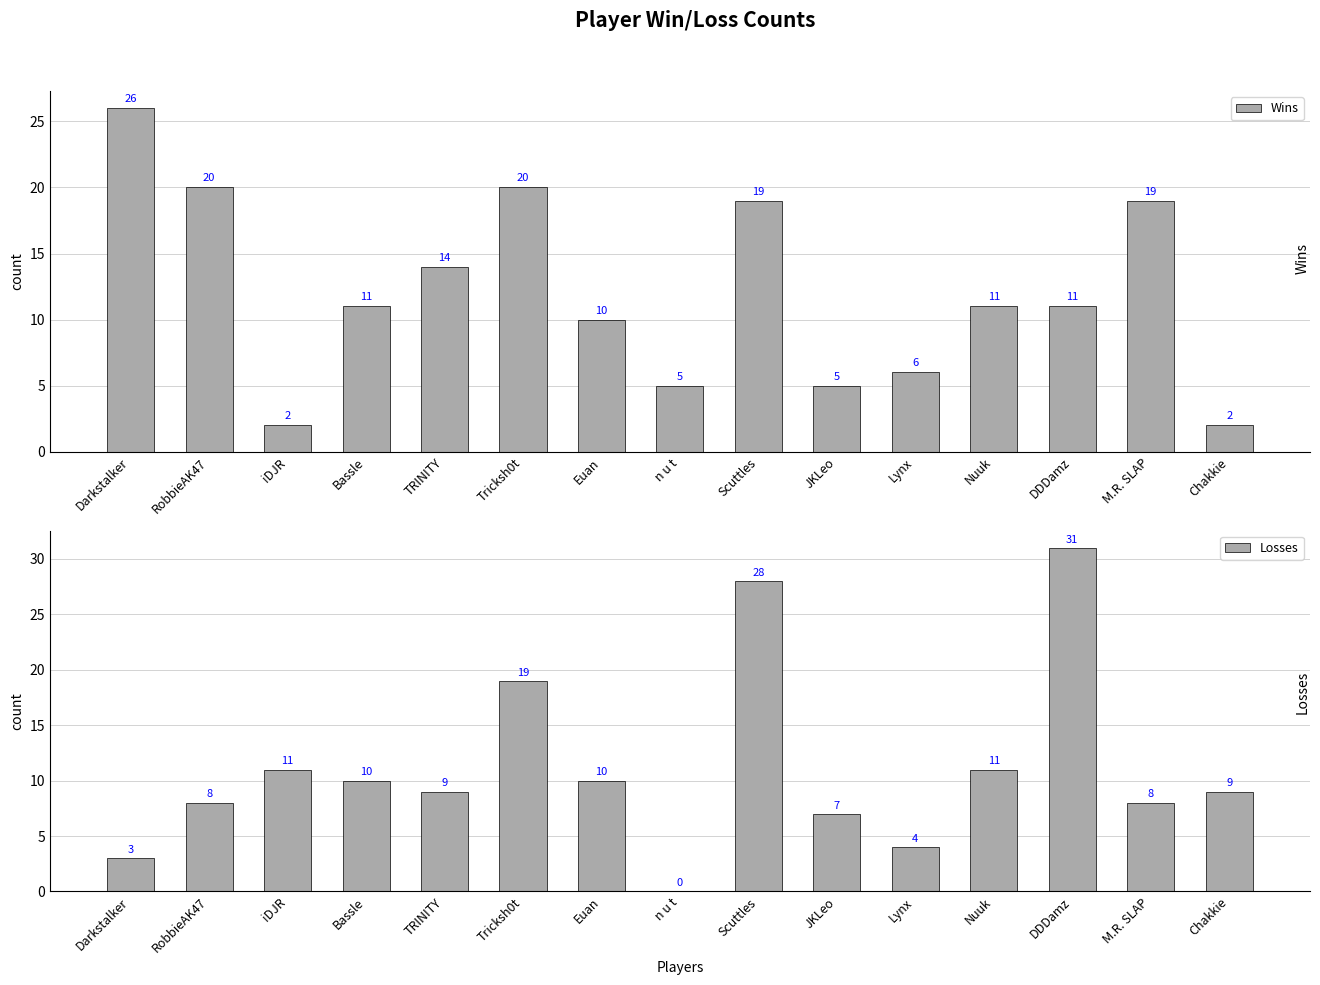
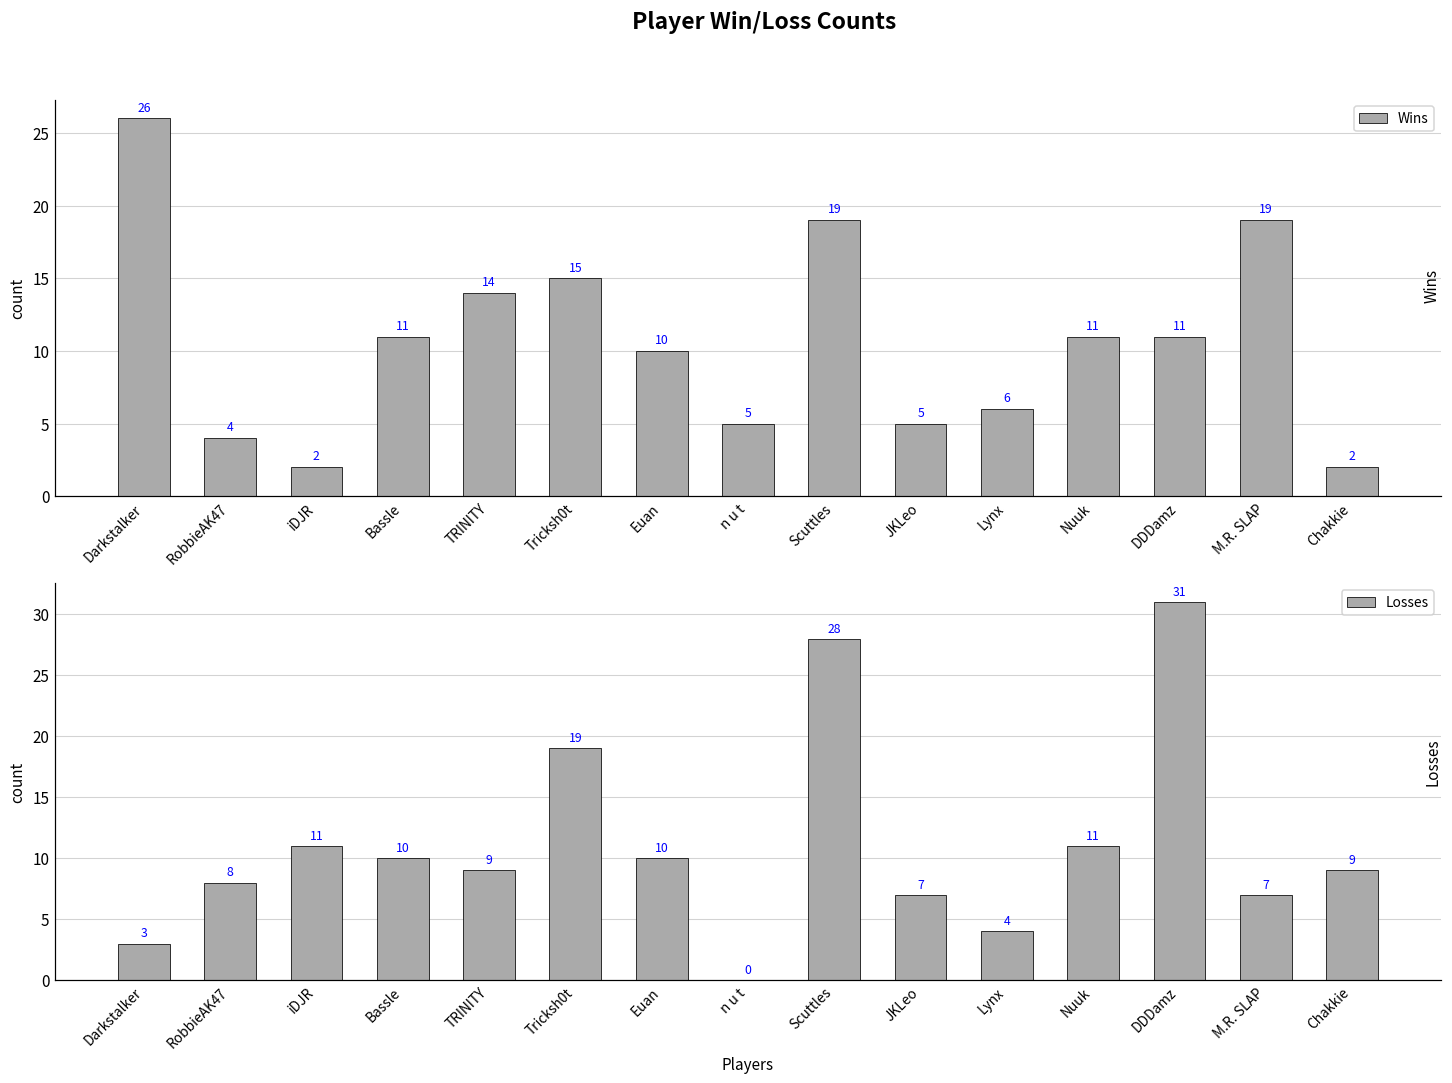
  {
    "Wins": {
      "Darkstalker": 26,
-     "RobbieAK47": 20,
+     "RobbieAK47": 4,
      "iDJR": 2,
      "Bassle": 11,
      "TRINITY": 14,
-     "Tricksh0t": 20,
+     "Tricksh0t": 15,
      "Euan": 10,
      "n u t": 5,
      "Scuttles": 19,
      "JKLeo": 5,
      "Lynx": 6,
      "Nuuk": 11,
      "DDDamz": 11,
      "M.R. SLAP": 19,
      "Chakkie": 2
    },
    "Losses": {
      "Darkstalker": 3,
      "RobbieAK47": 8,
      "iDJR": 11,
      "Bassle": 10,
      "TRINITY": 9,
      "Tricksh0t": 19,
      "Euan": 10,
      "n u t": 0,
      "Scuttles": 28,
      "JKLeo": 7,
      "Lynx": 4,
      "Nuuk": 11,
      "DDDamz": 31,
-     "M.R. SLAP": 8,
+     "M.R. SLAP": 7,
      "Chakkie": 9
    }
  }
